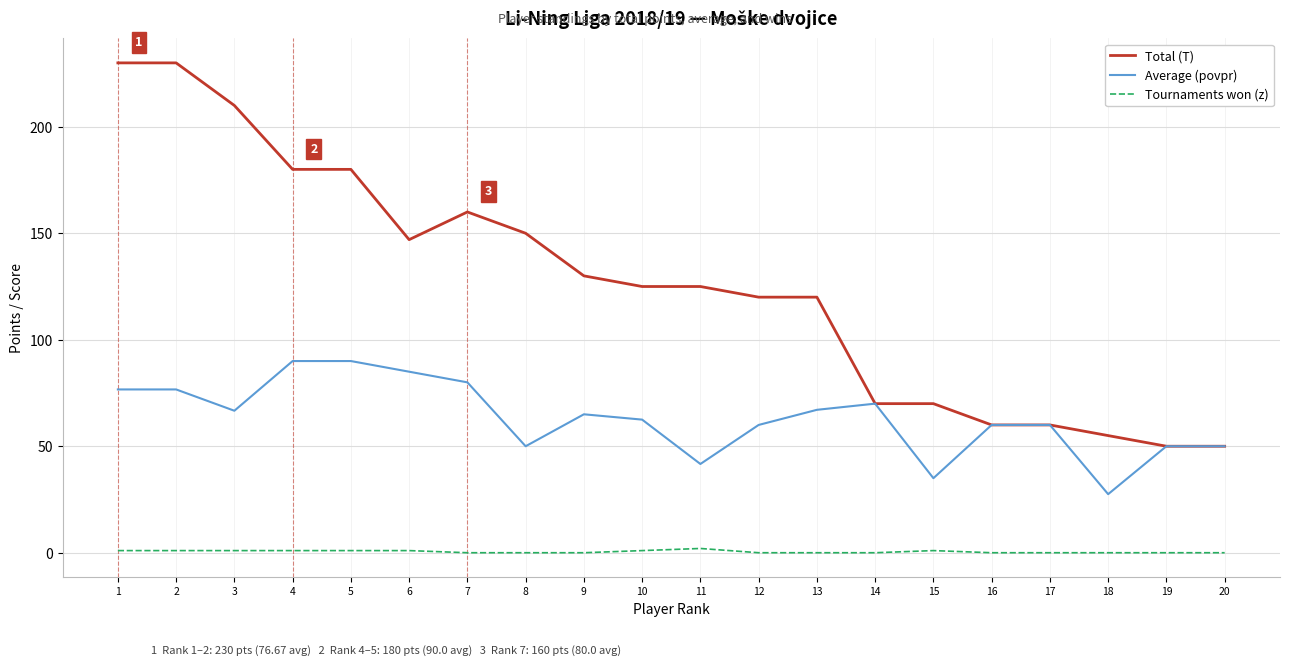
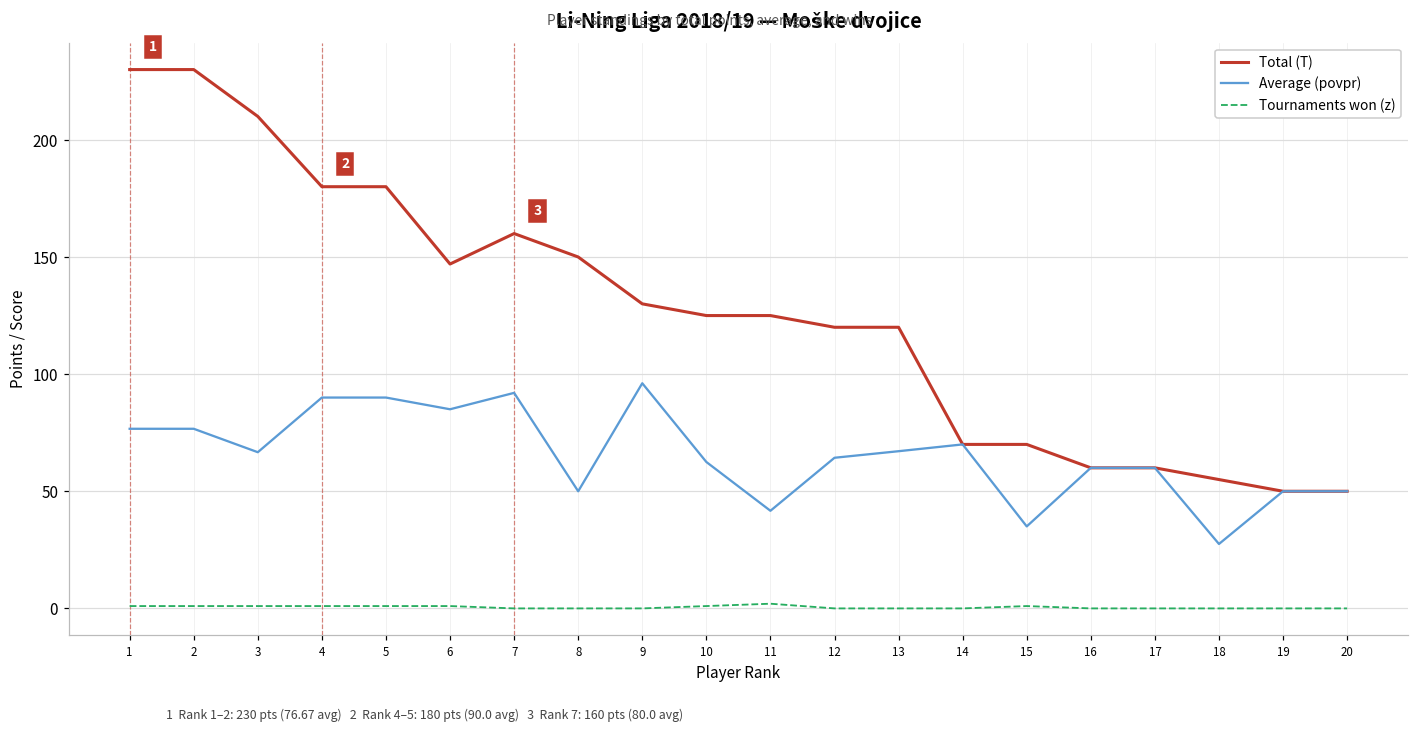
  {
    "Total (T)": {
      "2": 230,
      "3": 210,
      "5": 180,
      "6": 147,
      "8": 150,
      "9": 130,
      "10": 125,
      "11": 125,
      "12": 120,
      "13": 120,
      "15": 70,
      "18": 55
    },
    "Average (povpr)": {
      "1": 77,
      "2": 77,
      "3": 67,
      "4": 90,
      "5": 90,
      "6": 85,
-     "7": 80,
+     "7": 92,
      "8": 50,
-     "9": 65,
+     "9": 96,
      "10": 63,
      "11": 42,
-     "12": 60,
+     "12": 64,
      "13": 67,
      "15": 35,
      "18": 28
    },
    "Tournaments won (z)": {
      "1": 1,
      "2": 1,
      "3": 1,
      "4": 1,
      "5": 1,
      "6": 1,
      "7": 0,
      "8": 0,
      "9": 0,
      "10": 1,
      "11": 2,
      "12": 0,
      "13": 0,
      "14": 0,
      "15": 1,
      "16": 0,
      "17": 0,
      "18": 0,
      "19": 0,
      "20": 0
    }
  }
